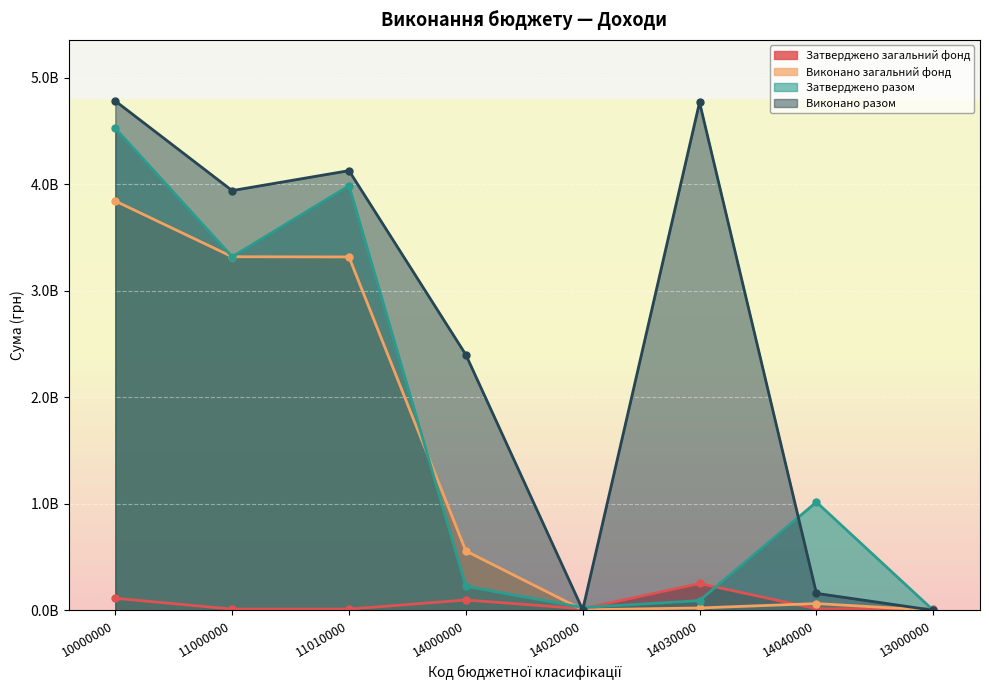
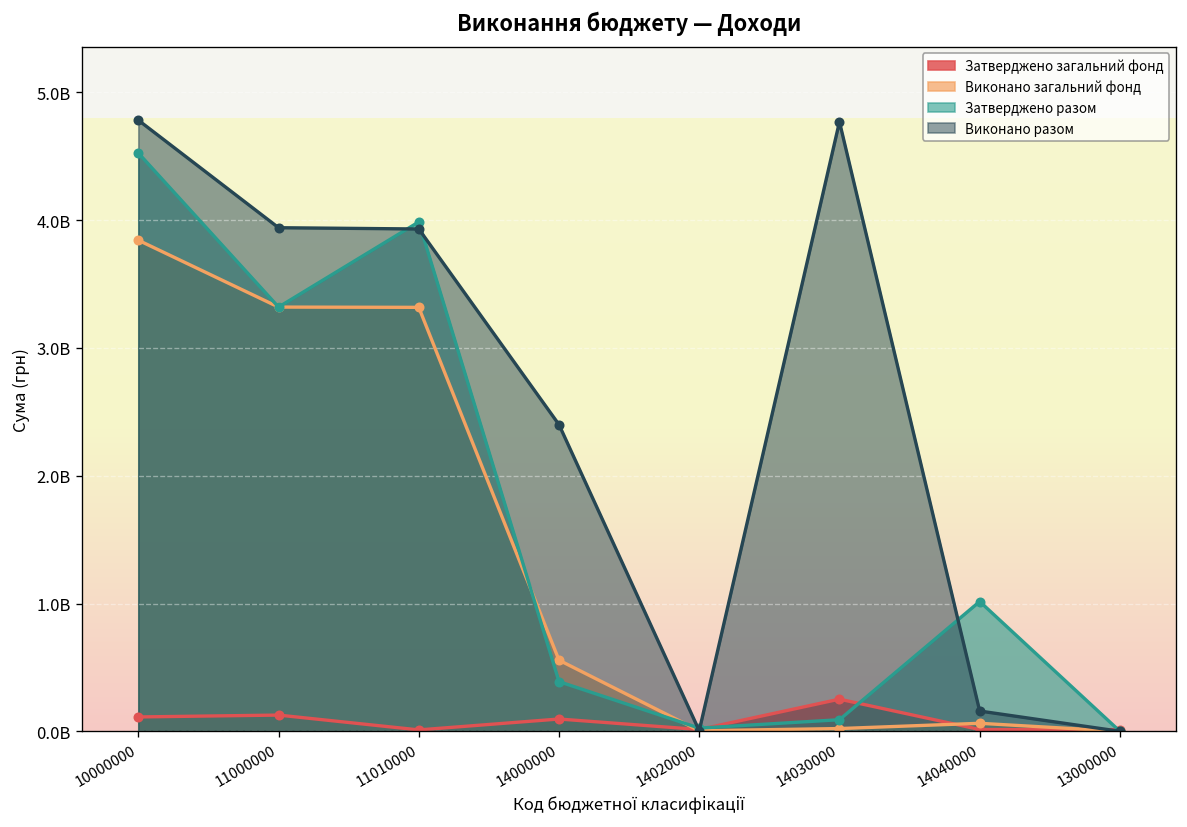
  {
    "Затверджено загальний фонд": {
      "10000000": 110000000,
-     "11000000": 10000000,
+     "11000000": 130000000,
      "11010000": 10000000,
      "14000000": 100000000,
      "14030000": 250000000,
      "14040000": 10000000
    },
    "Виконано загальний фонд": {
      "10000000": 3840000000,
      "11010000": 3320000000,
      "14000000": 560000000,
      "14030000": 20000000,
      "14040000": 60000000
    },
    "Затверджено разом": {
      "10000000": 4520000000,
      "11010000": 3990000000,
-     "14000000": 230000000,
+     "14000000": 390000000,
      "14030000": 90000000,
      "14040000": 1020000000
    },
    "Виконано разом": {
      "10000000": 4780000000,
      "11000000": 3940000000,
-     "11010000": 4130000000,
+     "11010000": 3930000000,
      "14000000": 2400000000,
      "14030000": 4770000000,
      "14040000": 160000000
    }
  }
